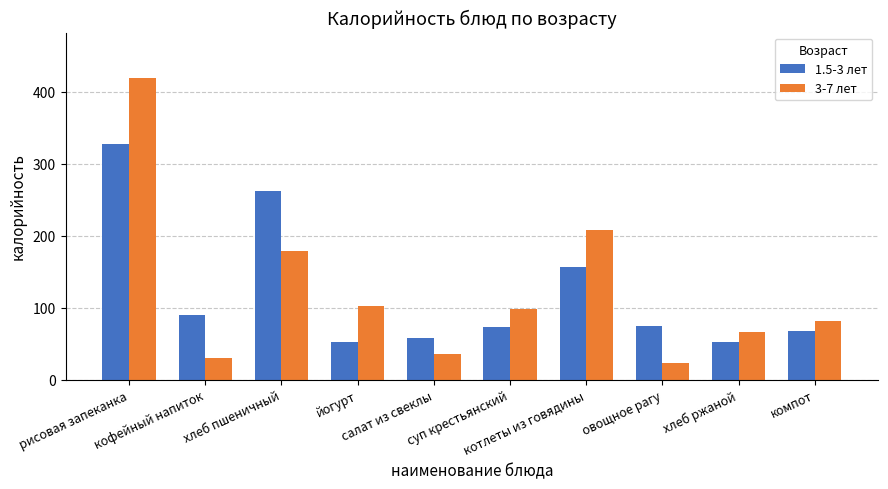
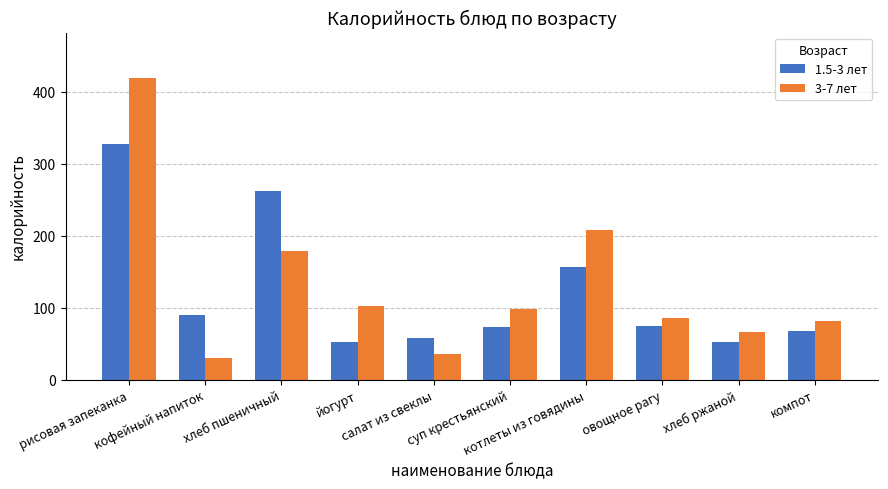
  {
    "1.5-3 лет": {
      "рисовая запеканка": 330,
      "кофейный напиток": 90,
      "хлеб пшеничный": 260,
      "йогурт": 50,
      "салат из свеклы": 60,
      "суп крестьянский": 70,
      "котлеты из говядины": 160,
      "овощное рагу": 70,
      "хлеб ржаной": 50,
      "компот": 70
    },
    "3-7 лет": {
      "рисовая запеканка": 420,
      "кофейный напиток": 30,
      "хлеб пшеничный": 180,
      "йогурт": 100,
      "салат из свеклы": 40,
      "суп крестьянский": 100,
      "котлеты из говядины": 210,
-     "овощное рагу": 20,
+     "овощное рагу": 90,
      "хлеб ржаной": 70,
      "компот": 80
    }
  }
